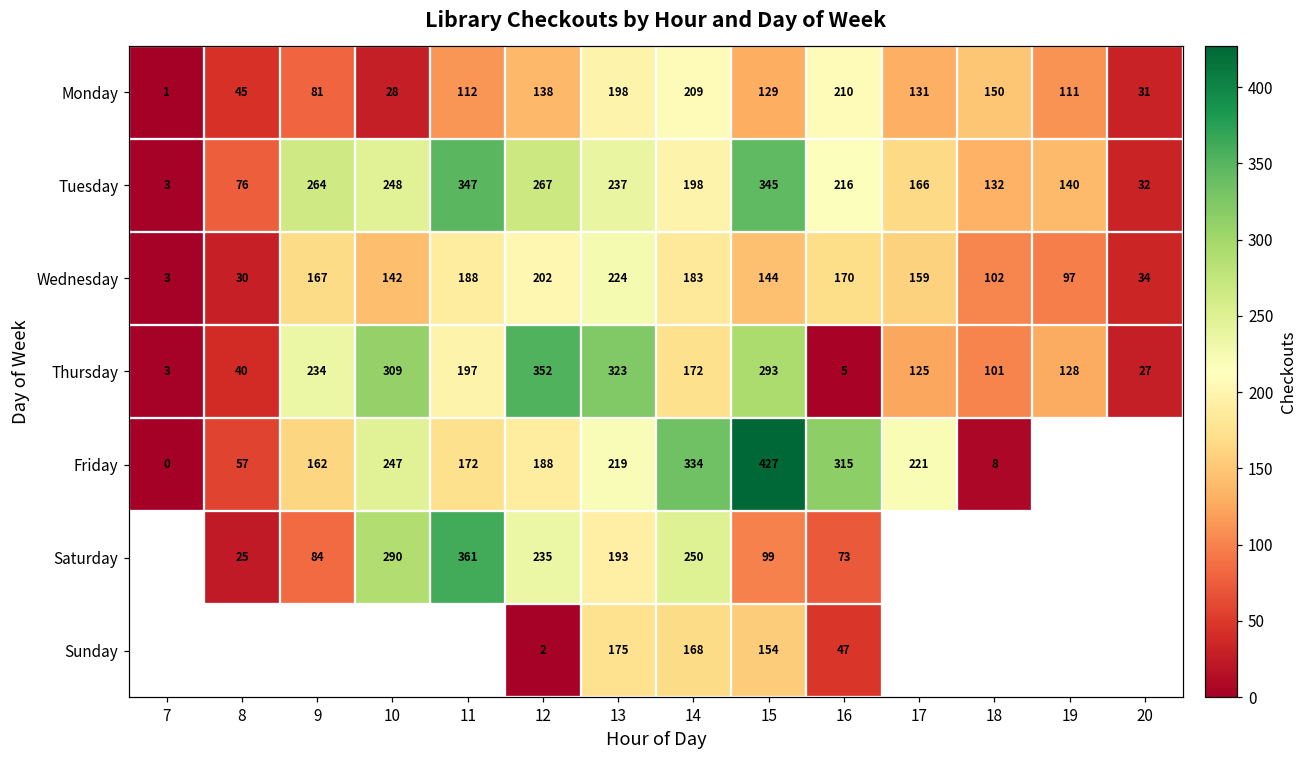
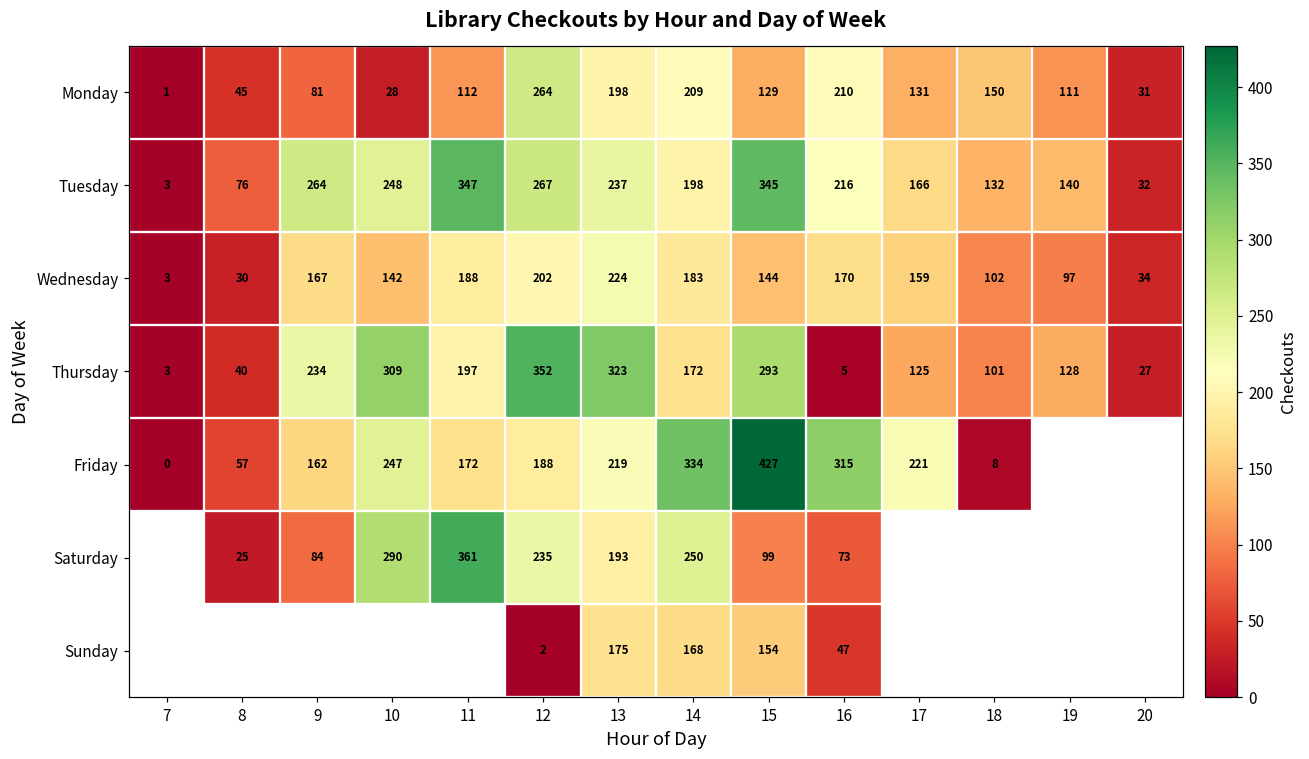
  {
    "Monday": {
      "7": 1,
      "8": 45,
      "9": 81,
      "10": 28,
      "11": 112,
-     "12": 138,
+     "12": 264,
      "13": 198,
      "14": 209,
      "15": 129,
      "16": 210,
      "17": 131,
      "18": 150,
      "19": 111,
      "20": 31
    },
    "Tuesday": {
      "7": 3,
      "8": 76,
      "9": 264,
      "10": 248,
      "11": 347,
      "12": 267,
      "13": 237,
      "14": 198,
      "15": 345,
      "16": 216,
      "17": 166,
      "18": 132,
      "19": 140,
      "20": 32
    },
    "Wednesday": {
      "7": 3,
      "8": 30,
      "9": 167,
      "10": 142,
      "11": 188,
      "12": 202,
      "13": 224,
      "14": 183,
      "15": 144,
      "16": 170,
      "17": 159,
      "18": 102,
      "19": 97,
      "20": 34
    },
    "Thursday": {
      "7": 3,
      "8": 40,
      "9": 234,
      "10": 309,
      "11": 197,
      "12": 352,
      "13": 323,
      "14": 172,
      "15": 293,
      "16": 5,
      "17": 125,
      "18": 101,
      "19": 128,
      "20": 27
    },
    "Friday": {
      "7": 0,
      "8": 57,
      "9": 162,
      "10": 247,
      "11": 172,
      "12": 188,
      "13": 219,
      "14": 334,
      "15": 427,
      "16": 315,
      "17": 221,
      "18": 8
    },
    "Saturday": {
      "8": 25,
      "9": 84,
      "10": 290,
      "11": 361,
      "12": 235,
      "13": 193,
      "14": 250,
      "15": 99,
      "16": 73
    },
    "Sunday": {
      "12": 2,
      "13": 175,
      "14": 168,
      "15": 154,
      "16": 47
    }
  }
